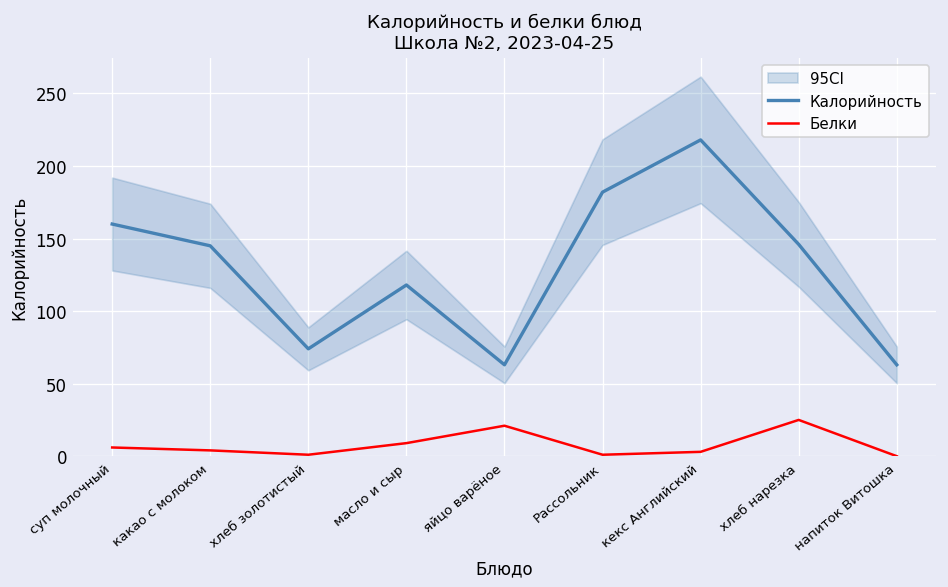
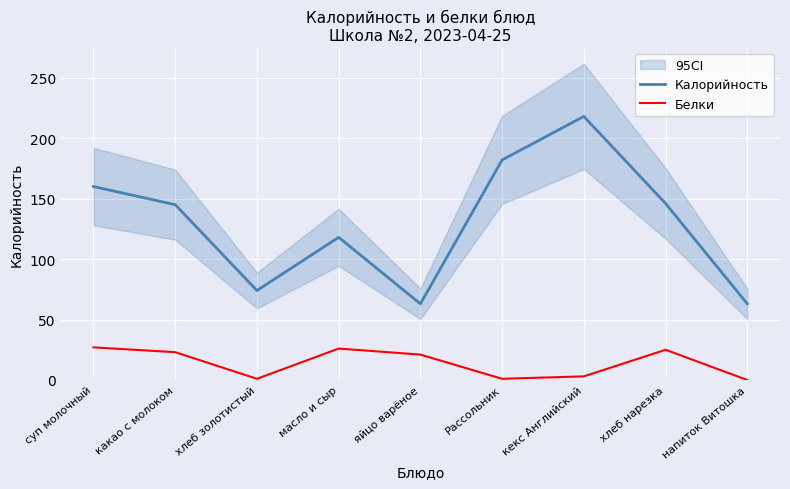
  {
    "Белки": {
-     "суп молочный": 6,
-     "какао с молоком": 4,
+     "суп молочный": 27,
+     "какао с молоком": 23,
      "хлеб золотистый": 1,
-     "масло и сыр": 9,
+     "масло и сыр": 26,
      "яйцо варёное": 21,
      "Рассольник": 1,
      "кекс Английский": 3,
      "хлеб нарезка": 25,
      "напиток Витошка": 0
    }
  }
